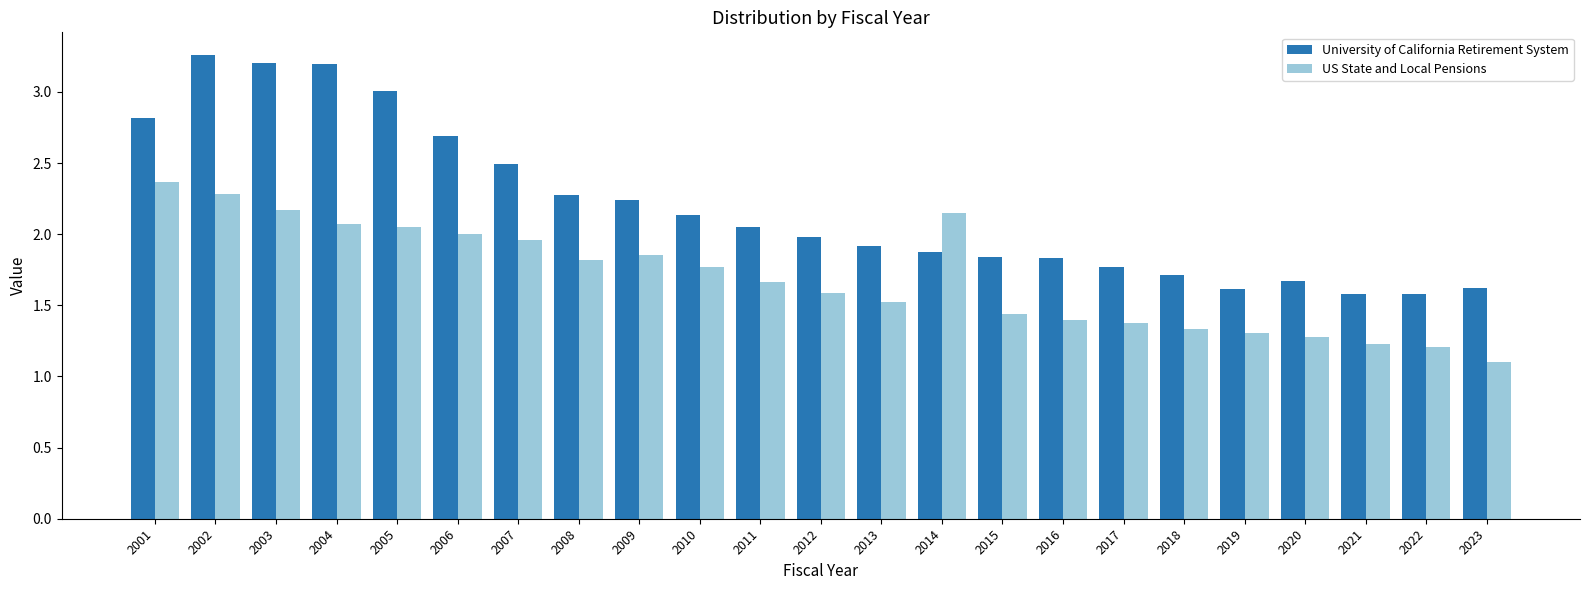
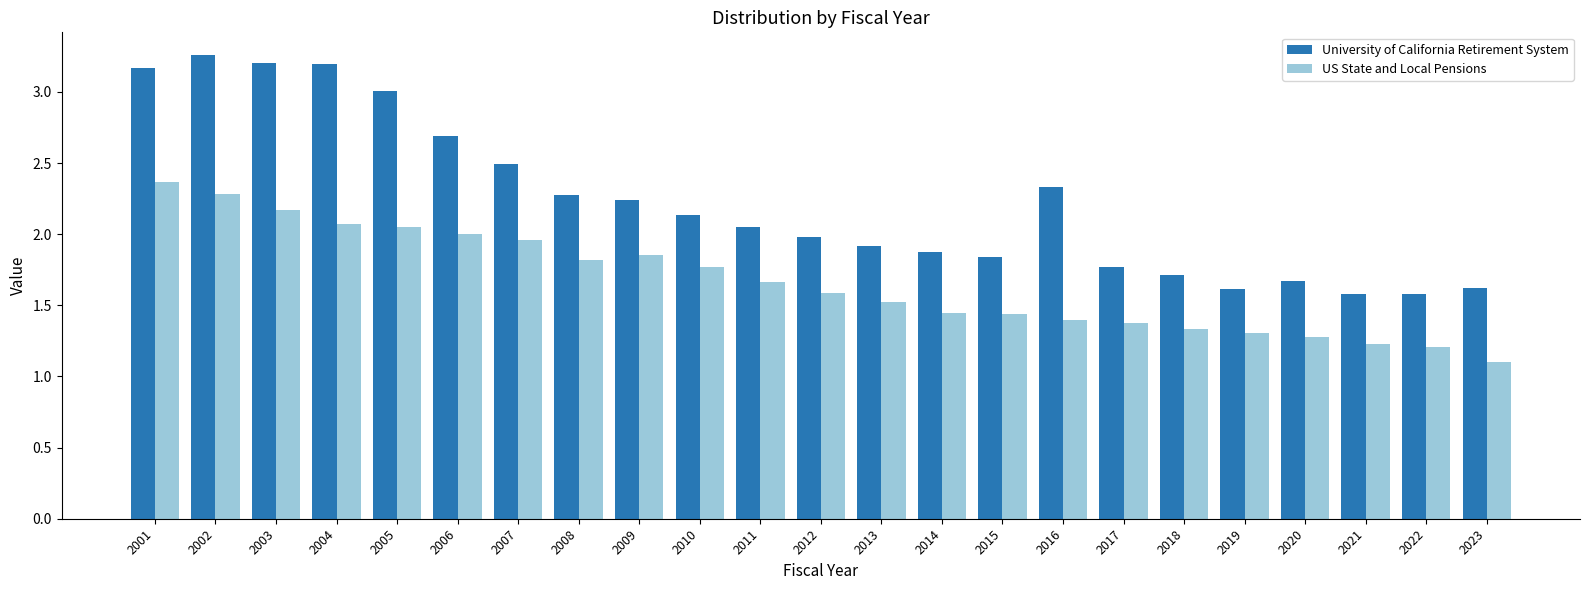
  {
    "University of California Retirement System": {
-     "2001": 2.82,
+     "2001": 3.17,
      "2002": 3.26,
      "2003": 3.20,
      "2004": 3.19,
      "2005": 3.01,
      "2006": 2.69,
      "2007": 2.49,
      "2008": 2.28,
      "2009": 2.24,
      "2010": 2.13,
      "2011": 2.05,
      "2012": 1.98,
      "2013": 1.92,
      "2014": 1.88,
      "2015": 1.84,
-     "2016": 1.83,
+     "2016": 2.33,
      "2017": 1.77,
      "2018": 1.71,
      "2019": 1.62,
      "2020": 1.67,
      "2021": 1.58,
      "2022": 1.58,
      "2023": 1.62
    },
    "US State and Local Pensions": {
      "2001": 2.37,
      "2002": 2.28,
      "2003": 2.17,
      "2004": 2.07,
      "2005": 2.05,
      "2006": 2.00,
      "2007": 1.96,
      "2008": 1.82,
      "2009": 1.86,
      "2010": 1.77,
      "2011": 1.67,
      "2012": 1.59,
      "2013": 1.52,
-     "2014": 2.15,
+     "2014": 1.45,
      "2015": 1.44,
      "2016": 1.40,
      "2017": 1.37,
      "2018": 1.34,
      "2019": 1.31,
      "2020": 1.28,
      "2021": 1.23,
      "2022": 1.21,
      "2023": 1.10
    }
  }
